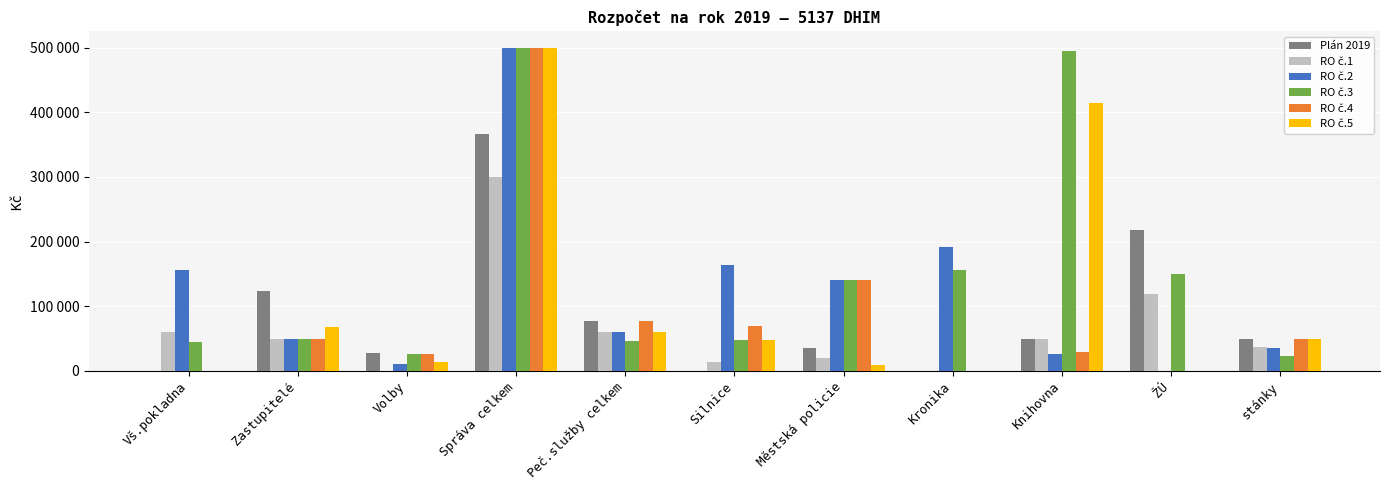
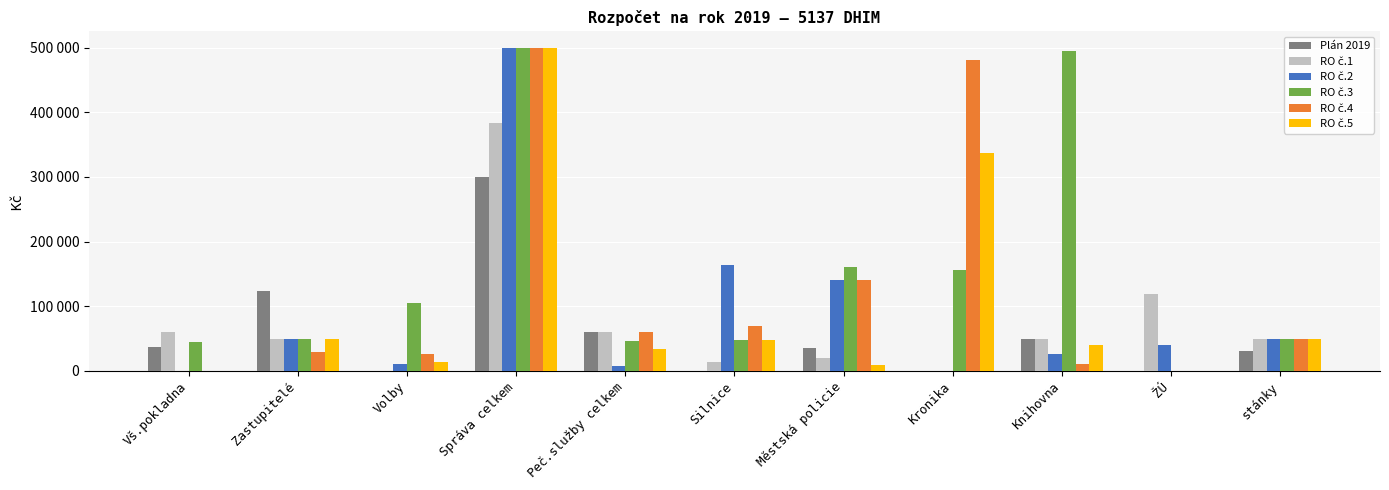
  {
    "Plán 2019": {
-     "Vš.pokladna": 0,
+     "Vš.pokladna": 40000,
      "Zastupitelé": 120000,
-     "Volby": 30000,
-     "Správa celkem": 370000,
-     "Peč.služby celkem": 80000,
+     "Volby": 0,
+     "Správa celkem": 300000,
+     "Peč.služby celkem": 60000,
      "Silnice": 0,
      "Městská policie": 40000,
      "Kronika": 0,
      "Knihovna": 50000,
-     "ŽÚ": 220000,
-     "stánky": 50000
+     "ŽÚ": 0,
+     "stánky": 30000
    },
    "RO č.1": {
      "Vš.pokladna": 60000,
      "Zastupitelé": 50000,
      "Volby": 0,
-     "Správa celkem": 300000,
+     "Správa celkem": 380000,
      "Peč.služby celkem": 60000,
      "Silnice": 10000,
      "Městská policie": 20000,
      "Kronika": 0,
      "Knihovna": 50000,
      "ŽÚ": 120000,
-     "stánky": 40000
+     "stánky": 50000
    },
    "RO č.2": {
-     "Vš.pokladna": 160000,
+     "Vš.pokladna": 0,
      "Zastupitelé": 50000,
      "Volby": 10000,
      "Správa celkem": 500000,
-     "Peč.služby celkem": 60000,
+     "Peč.služby celkem": 10000,
      "Silnice": 160000,
      "Městská policie": 140000,
-     "Kronika": 190000,
+     "Kronika": 0,
      "Knihovna": 30000,
-     "ŽÚ": 0,
-     "stánky": 40000
+     "ŽÚ": 40000,
+     "stánky": 50000
    },
    "RO č.3": {
      "Vš.pokladna": 50000,
      "Zastupitelé": 50000,
-     "Volby": 30000,
+     "Volby": 100000,
      "Správa celkem": 500000,
      "Peč.služby celkem": 50000,
      "Silnice": 50000,
-     "Městská policie": 140000,
+     "Městská policie": 160000,
      "Kronika": 160000,
      "Knihovna": 500000,
-     "ŽÚ": 150000,
-     "stánky": 20000
+     "ŽÚ": 0,
+     "stánky": 50000
    },
    "RO č.4": {
      "Vš.pokladna": 0,
-     "Zastupitelé": 50000,
+     "Zastupitelé": 30000,
      "Volby": 30000,
      "Správa celkem": 500000,
-     "Peč.služby celkem": 80000,
+     "Peč.služby celkem": 60000,
      "Silnice": 70000,
      "Městská policie": 140000,
-     "Kronika": 0,
-     "Knihovna": 30000,
+     "Kronika": 480000,
+     "Knihovna": 10000,
      "ŽÚ": 0,
      "stánky": 50000
    },
    "RO č.5": {
      "Vš.pokladna": 0,
-     "Zastupitelé": 70000,
+     "Zastupitelé": 50000,
      "Volby": 10000,
      "Správa celkem": 500000,
-     "Peč.služby celkem": 60000,
+     "Peč.služby celkem": 30000,
      "Silnice": 50000,
      "Městská policie": 10000,
-     "Kronika": 0,
-     "Knihovna": 410000,
+     "Kronika": 340000,
+     "Knihovna": 40000,
      "ŽÚ": 0,
      "stánky": 50000
    }
  }
